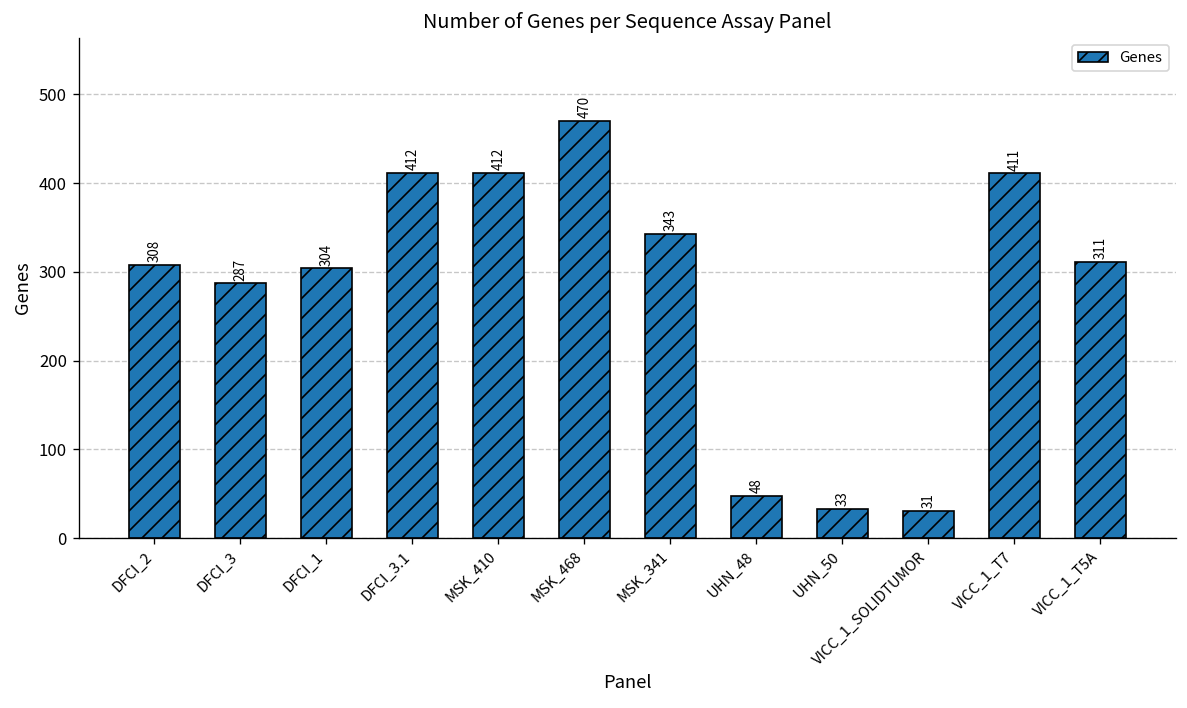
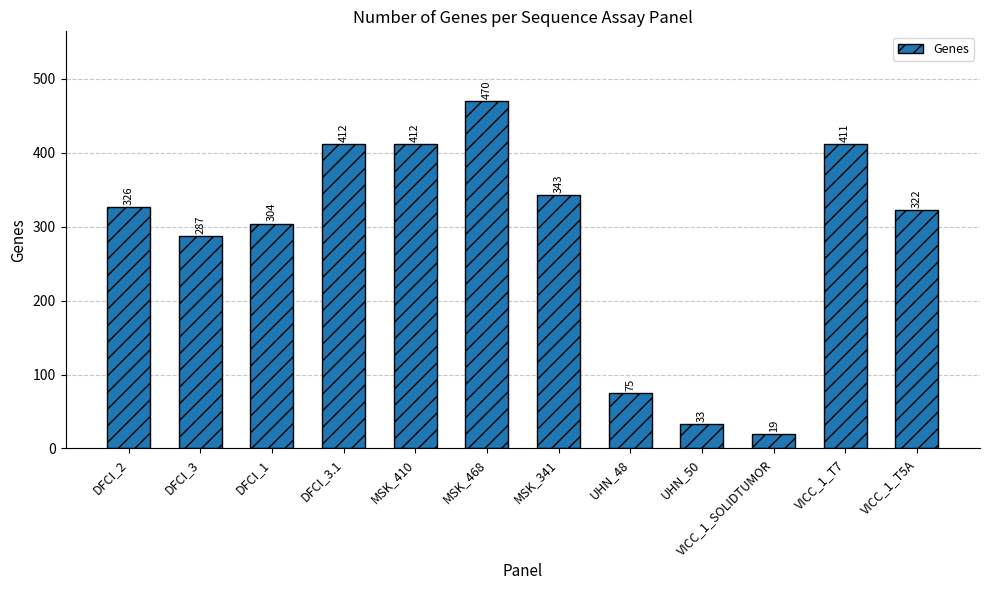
  {
-   "DFCI_2": 308,
+   "DFCI_2": 326,
    "DFCI_3": 287,
    "DFCI_1": 304,
    "DFCI_3.1": 412,
    "MSK_410": 412,
    "MSK_468": 470,
    "MSK_341": 343,
-   "UHN_48": 48,
+   "UHN_48": 75,
    "UHN_50": 33,
-   "VICC_1_SOLIDTUMOR": 31,
+   "VICC_1_SOLIDTUMOR": 19,
    "VICC_1_T7": 411,
-   "VICC_1_T5A": 311
+   "VICC_1_T5A": 322
  }
